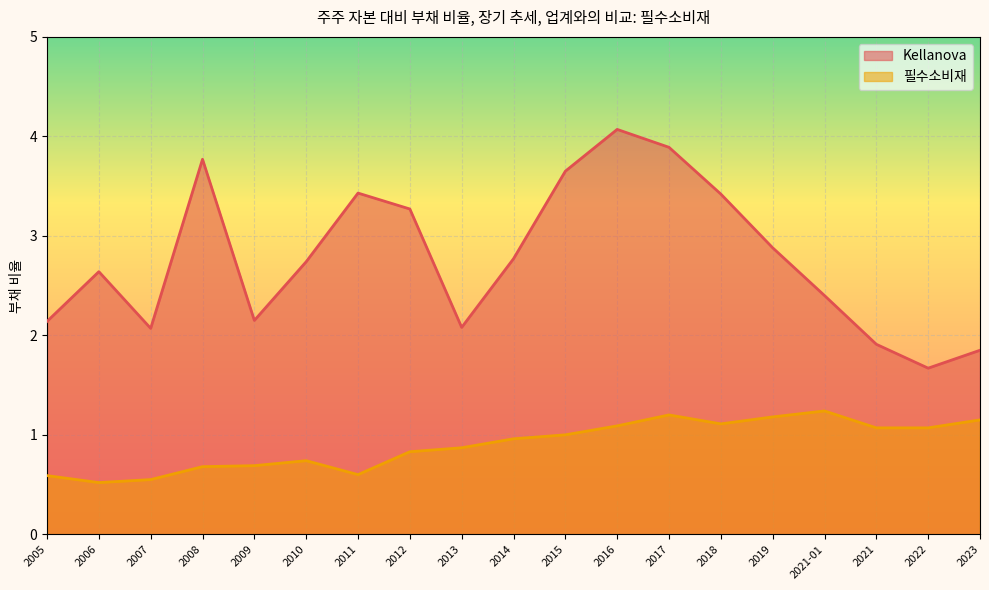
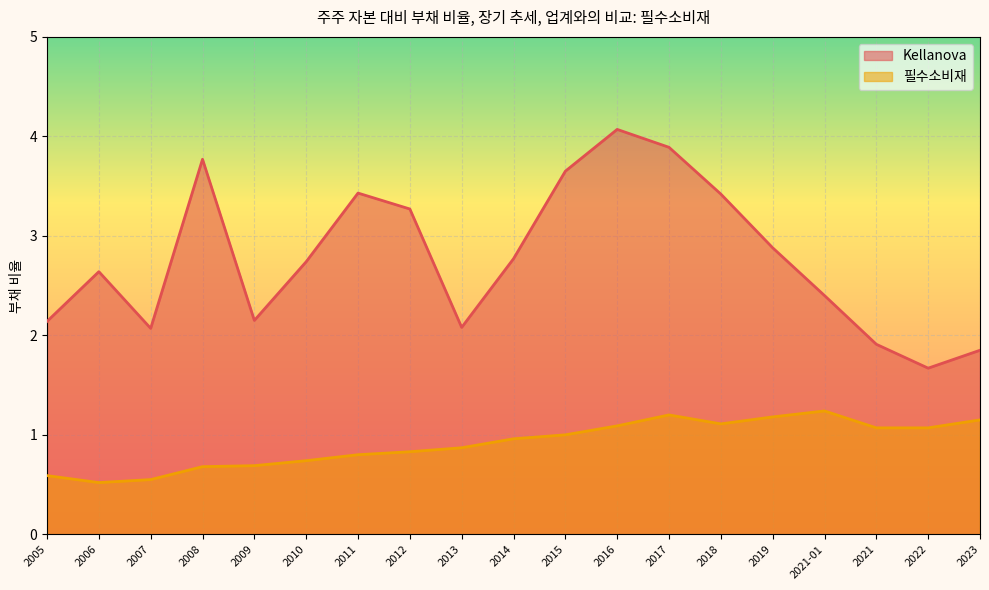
  {
    "Kellanova": {
      "2005": 2.1,
      "2006": 2.6,
      "2007": 2.1,
      "2008": 3.8,
      "2009": 2.2,
      "2010": 2.7,
      "2011": 3.4,
      "2012": 3.3,
      "2013": 2.1,
      "2014": 2.8,
      "2015": 3.7,
      "2016": 4.1,
      "2017": 3.9,
      "2018": 3.4,
      "2019": 2.9,
      "2021-01": 2.4,
      "2021": 1.9,
      "2022": 1.7,
      "2023": 1.9
    },
    "필수소비재": {
      "2005": 0.6,
      "2006": 0.5,
      "2007": 0.6,
      "2008": 0.7,
      "2009": 0.7,
      "2010": 0.7,
-     "2011": 0.6,
+     "2011": 0.8,
      "2012": 0.8,
      "2013": 0.9,
      "2014": 1.0,
      "2015": 1.0,
      "2016": 1.1,
      "2017": 1.2,
      "2018": 1.1,
      "2019": 1.2,
      "2021-01": 1.2,
      "2021": 1.1,
      "2022": 1.1,
      "2023": 1.2
    }
  }
